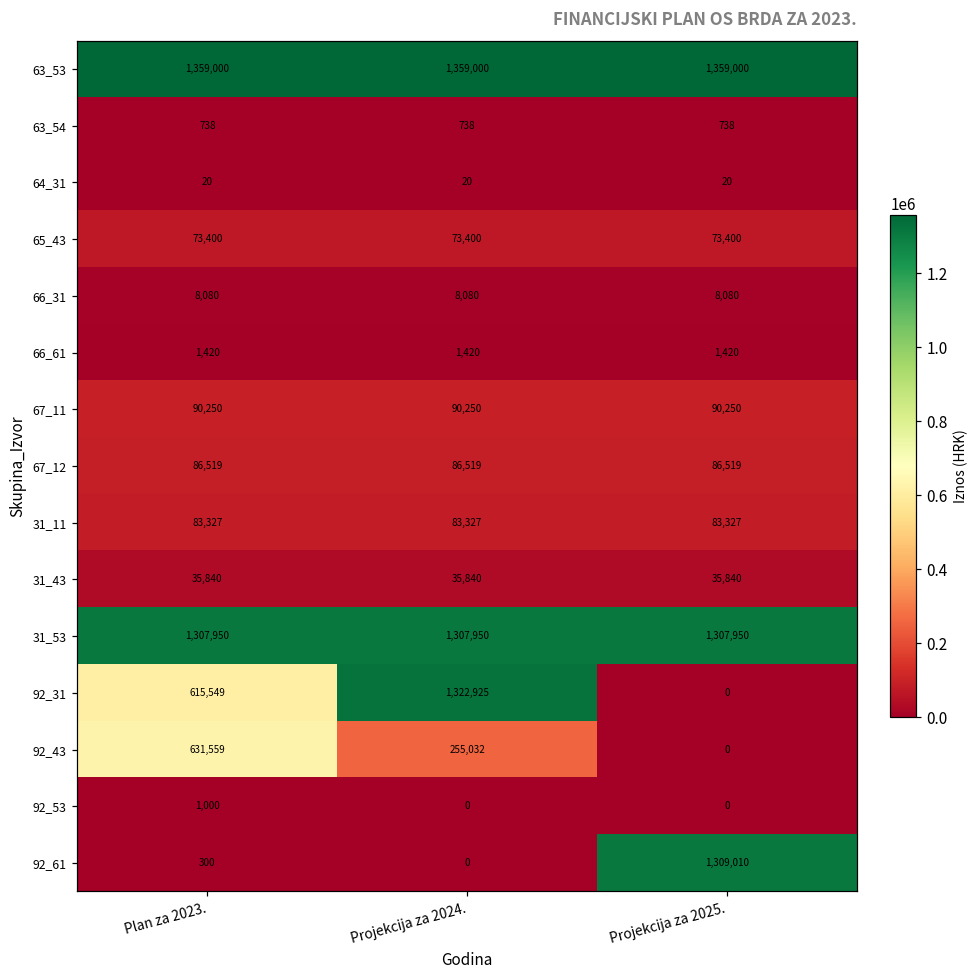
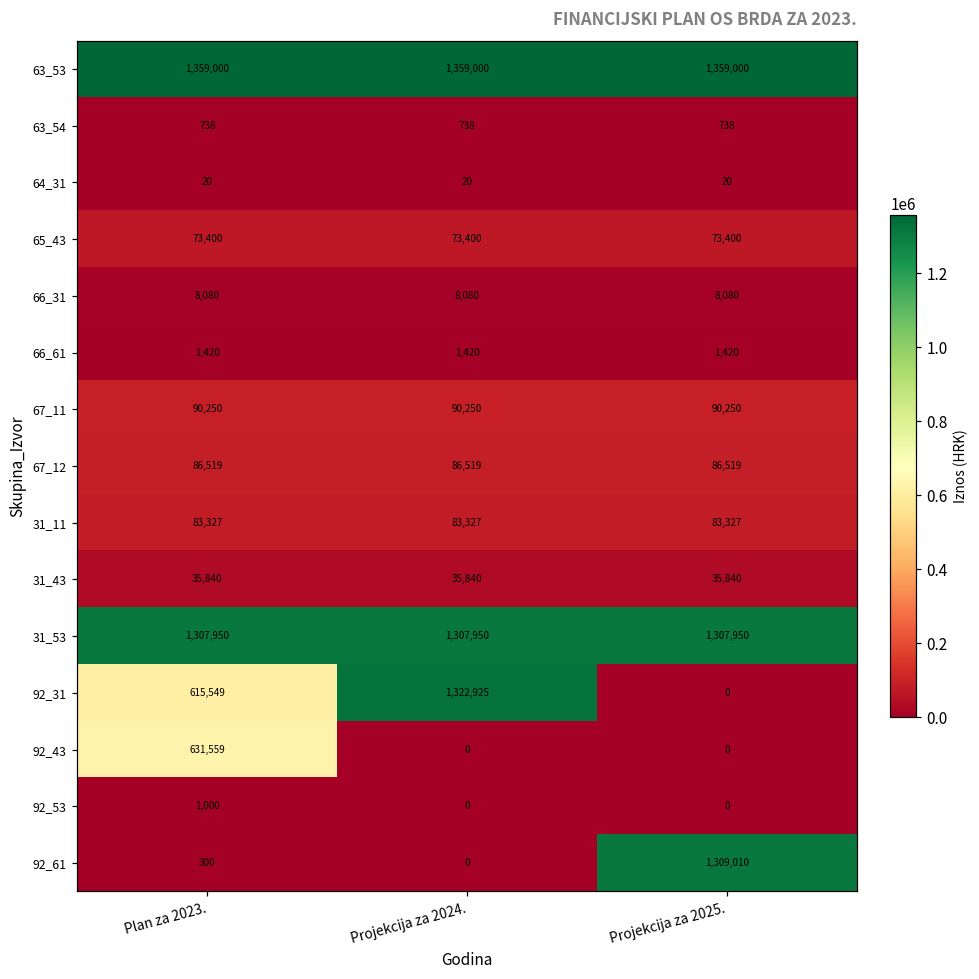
  {
    "63_53": {
      "Plan za 2023.": "1,359,000",
      "Projekcija za 2024.": "1,359,000",
      "Projekcija za 2025.": "1,359,000"
    },
    "63_54": {
      "Plan za 2023.": "738",
      "Projekcija za 2024.": "738",
      "Projekcija za 2025.": "738"
    },
    "64_31": {
      "Plan za 2023.": "20",
      "Projekcija za 2024.": "20",
      "Projekcija za 2025.": "20"
    },
    "65_43": {
      "Plan za 2023.": "73,400",
      "Projekcija za 2024.": "73,400",
      "Projekcija za 2025.": "73,400"
    },
    "66_31": {
      "Plan za 2023.": "8,080",
      "Projekcija za 2024.": "8,080",
      "Projekcija za 2025.": "8,080"
    },
    "66_61": {
      "Plan za 2023.": "1,420",
      "Projekcija za 2024.": "1,420",
      "Projekcija za 2025.": "1,420"
    },
    "67_11": {
      "Plan za 2023.": "90,250",
      "Projekcija za 2024.": "90,250",
      "Projekcija za 2025.": "90,250"
    },
    "67_12": {
      "Plan za 2023.": "86,519",
      "Projekcija za 2024.": "86,519",
      "Projekcija za 2025.": "86,519"
    },
    "31_11": {
      "Plan za 2023.": "83,327",
      "Projekcija za 2024.": "83,327",
      "Projekcija za 2025.": "83,327"
    },
    "31_43": {
      "Plan za 2023.": "35,840",
      "Projekcija za 2024.": "35,840",
      "Projekcija za 2025.": "35,840"
    },
    "31_53": {
      "Plan za 2023.": "1,307,950",
      "Projekcija za 2024.": "1,307,950",
      "Projekcija za 2025.": "1,307,950"
    },
    "92_31": {
      "Plan za 2023.": "615,549",
      "Projekcija za 2024.": "1,322,925",
      "Projekcija za 2025.": "0"
    },
    "92_43": {
      "Plan za 2023.": "631,559",
-     "Projekcija za 2024.": "255,032",
+     "Projekcija za 2024.": "0",
      "Projekcija za 2025.": "0"
    },
    "92_53": {
      "Plan za 2023.": "1,000",
      "Projekcija za 2024.": "0",
      "Projekcija za 2025.": "0"
    },
    "92_61": {
      "Plan za 2023.": "300",
      "Projekcija za 2024.": "0",
      "Projekcija za 2025.": "1,309,010"
    }
  }
